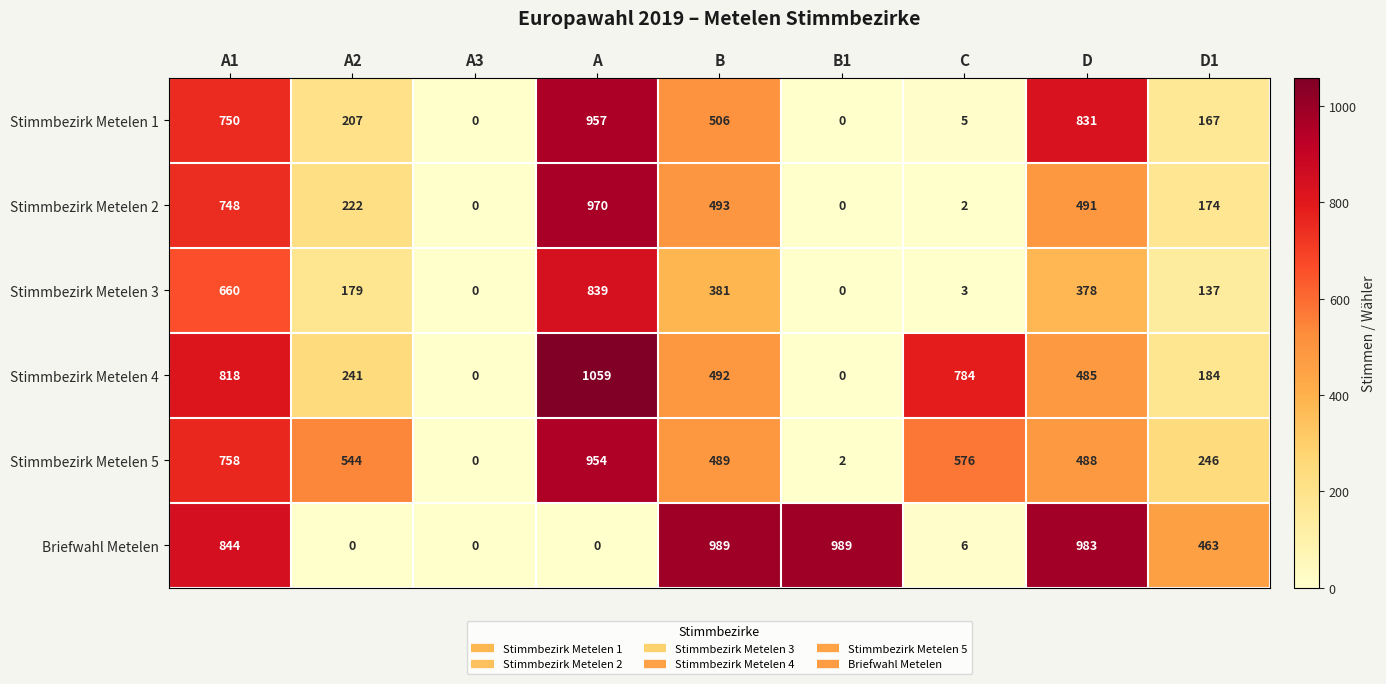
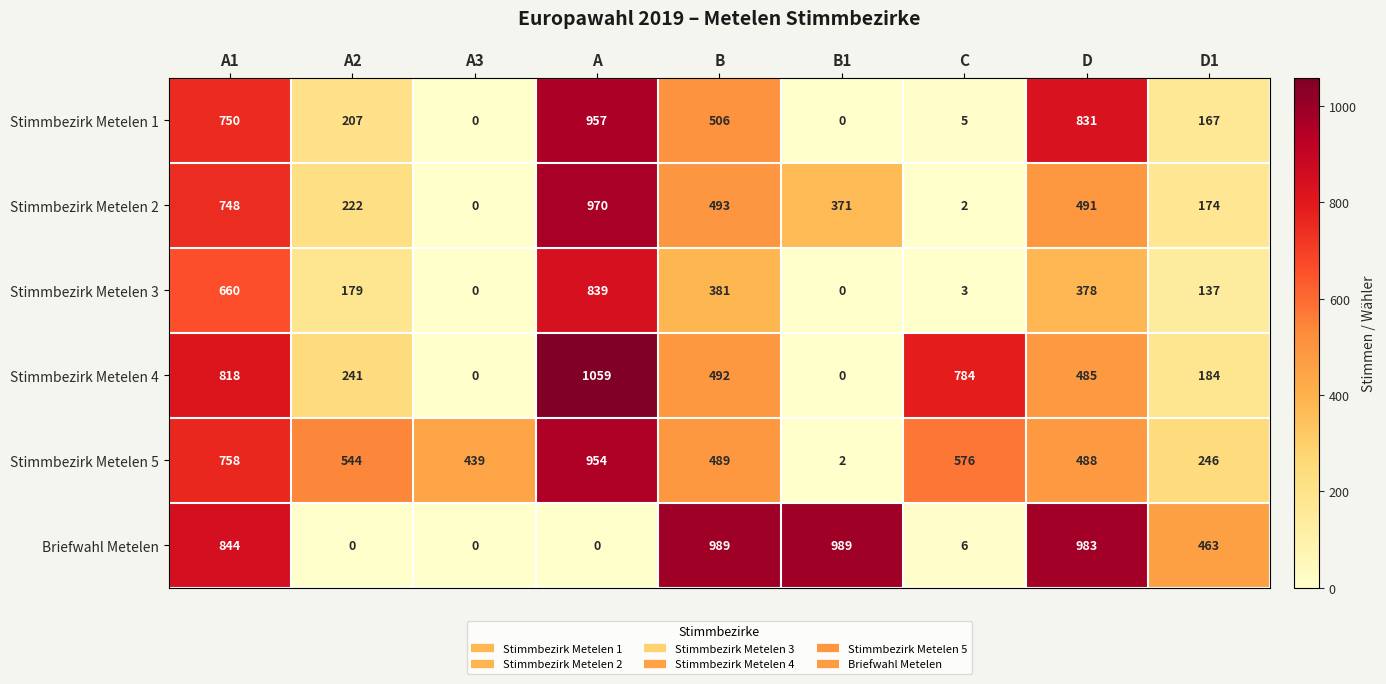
  {
    "Stimmbezirk Metelen 1": {
      "A1": 750,
      "A2": 207,
      "A3": 0,
      "A": 957,
      "B": 506,
      "B1": 0,
      "C": 5,
      "D": 831,
      "D1": 167
    },
    "Stimmbezirk Metelen 2": {
      "A1": 748,
      "A2": 222,
      "A3": 0,
      "A": 970,
      "B": 493,
-     "B1": 0,
+     "B1": 371,
      "C": 2,
      "D": 491,
      "D1": 174
    },
    "Stimmbezirk Metelen 3": {
      "A1": 660,
      "A2": 179,
      "A3": 0,
      "A": 839,
      "B": 381,
      "B1": 0,
      "C": 3,
      "D": 378,
      "D1": 137
    },
    "Stimmbezirk Metelen 4": {
      "A1": 818,
      "A2": 241,
      "A3": 0,
      "A": 1059,
      "B": 492,
      "B1": 0,
      "C": 784,
      "D": 485,
      "D1": 184
    },
    "Stimmbezirk Metelen 5": {
      "A1": 758,
      "A2": 544,
-     "A3": 0,
+     "A3": 439,
      "A": 954,
      "B": 489,
      "B1": 2,
      "C": 576,
      "D": 488,
      "D1": 246
    },
    "Briefwahl Metelen": {
      "A1": 844,
      "A2": 0,
      "A3": 0,
      "A": 0,
      "B": 989,
      "B1": 989,
      "C": 6,
      "D": 983,
      "D1": 463
    }
  }
